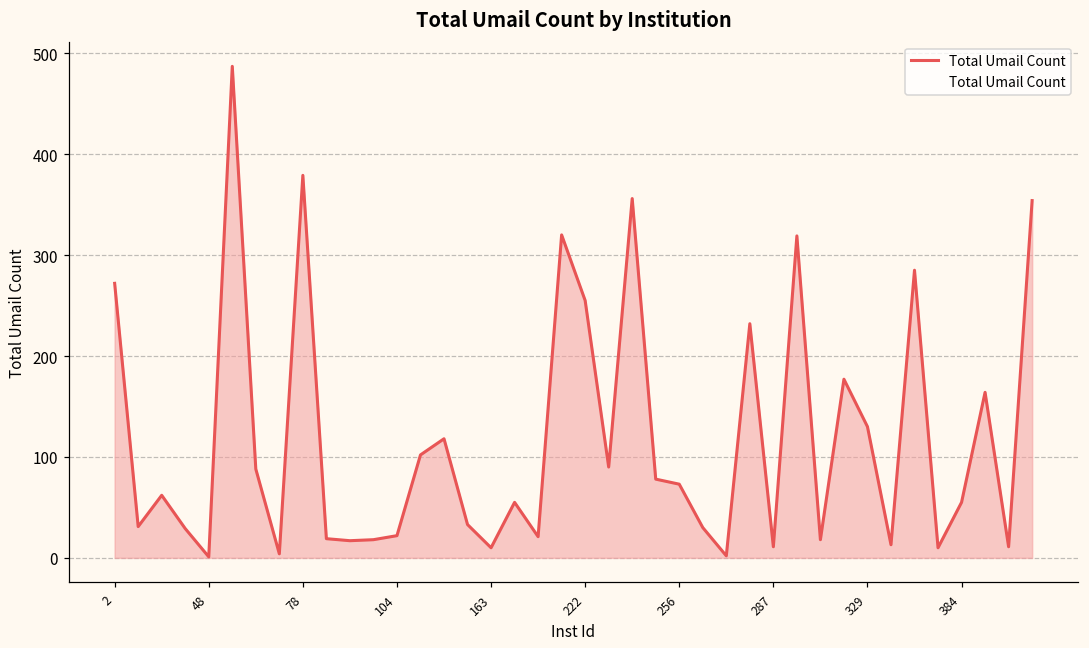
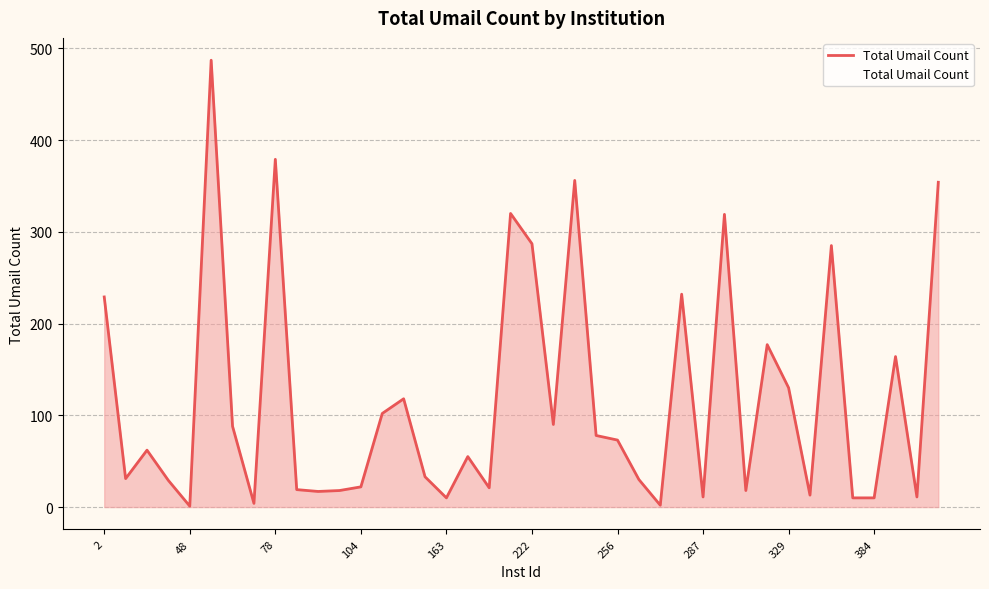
  {
-   "2": 270,
+   "2": 230,
    "48": 0,
    "78": 380,
    "104": 20,
    "163": 10,
-   "222": 260,
+   "222": 290,
    "256": 70,
    "287": 10,
    "329": 130,
-   "384": 60
+   "384": 10
  }
